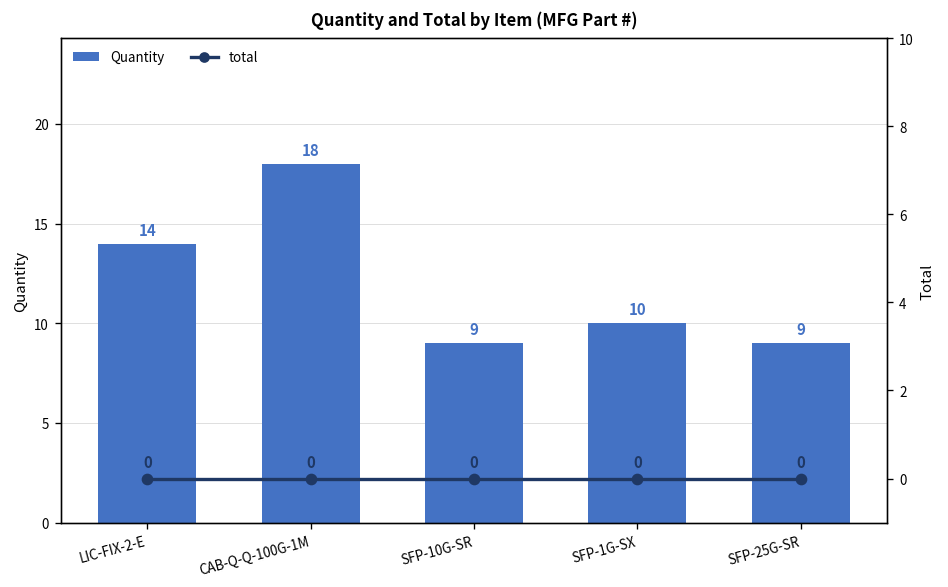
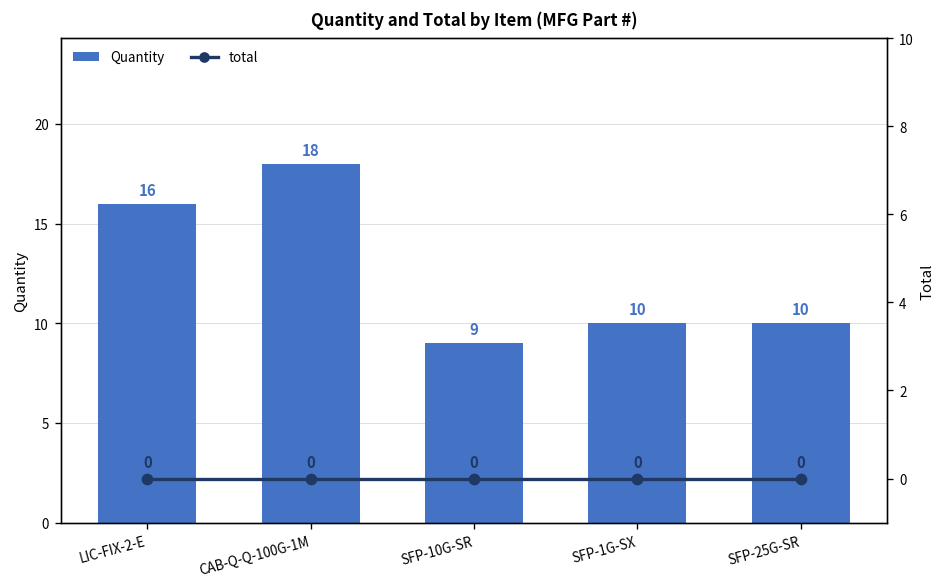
  {
    "Quantity": {
-     "LIC-FIX-2-E": 14,
+     "LIC-FIX-2-E": 16,
      "CAB-Q-Q-100G-1M": 18,
      "SFP-10G-SR": 9,
      "SFP-1G-SX": 10,
-     "SFP-25G-SR": 9
+     "SFP-25G-SR": 10
    },
    "total": {
      "LIC-FIX-2-E": 0,
      "CAB-Q-Q-100G-1M": 0,
      "SFP-10G-SR": 0,
      "SFP-1G-SX": 0,
      "SFP-25G-SR": 0
    }
  }
